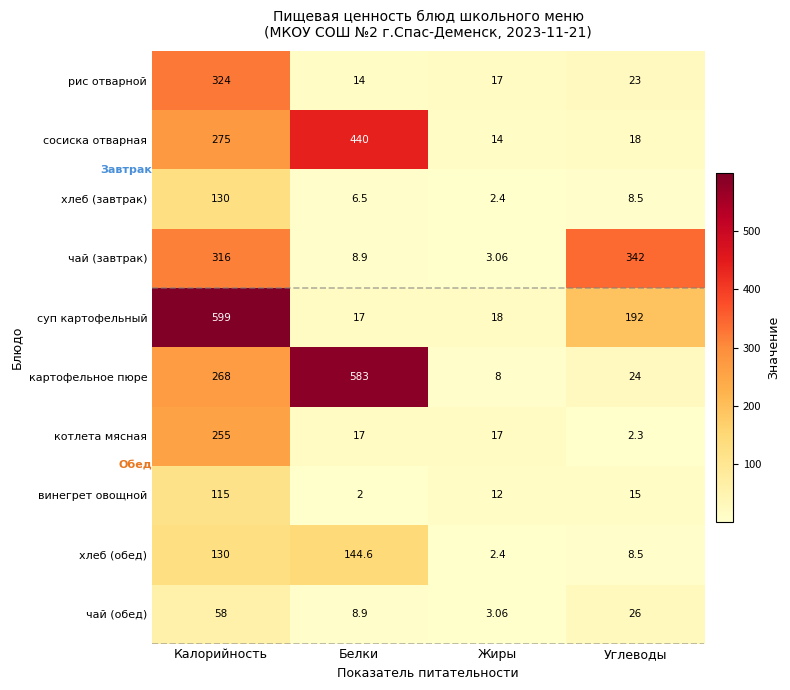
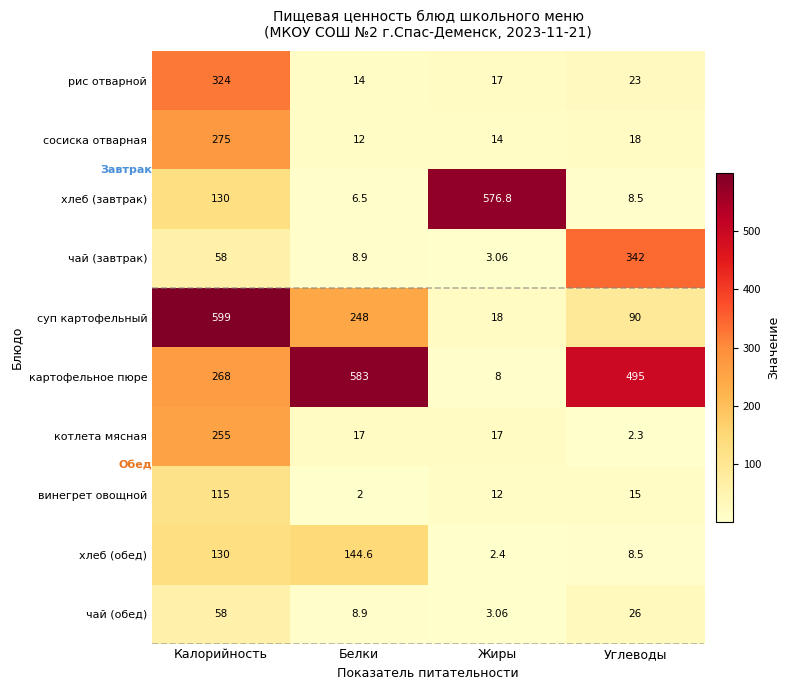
  {
    "рис отварной": {
      "Калорийность": 324,
      "Белки": 14,
      "Жиры": 17,
      "Углеводы": 23
    },
    "сосиска отварная": {
      "Калорийность": 275,
-     "Белки": 440,
+     "Белки": 12,
      "Жиры": 14,
      "Углеводы": 18
    },
    "хлеб (завтрак)": {
      "Калорийность": 130,
      "Белки": 6.5,
-     "Жиры": 2.4,
+     "Жиры": 576.8,
      "Углеводы": 8.5
    },
    "чай (завтрак)": {
-     "Калорийность": 316,
+     "Калорийность": 58,
      "Белки": 8.9,
      "Жиры": 3.06,
      "Углеводы": 342
    },
    "суп картофельный": {
      "Калорийность": 599,
-     "Белки": 17,
+     "Белки": 248,
      "Жиры": 18,
-     "Углеводы": 192
+     "Углеводы": 90
    },
    "картофельное пюре": {
      "Калорийность": 268,
      "Белки": 583,
      "Жиры": 8,
-     "Углеводы": 24
+     "Углеводы": 495
    },
    "котлета мясная": {
      "Калорийность": 255,
      "Белки": 17,
      "Жиры": 17,
      "Углеводы": 2.3
    },
    "винегрет овощной": {
      "Калорийность": 115,
      "Белки": 2,
      "Жиры": 12,
      "Углеводы": 15
    },
    "хлеб (обед)": {
      "Калорийность": 130,
      "Белки": 144.6,
      "Жиры": 2.4,
      "Углеводы": 8.5
    },
    "чай (обед)": {
      "Калорийность": 58,
      "Белки": 8.9,
      "Жиры": 3.06,
      "Углеводы": 26
    }
  }
